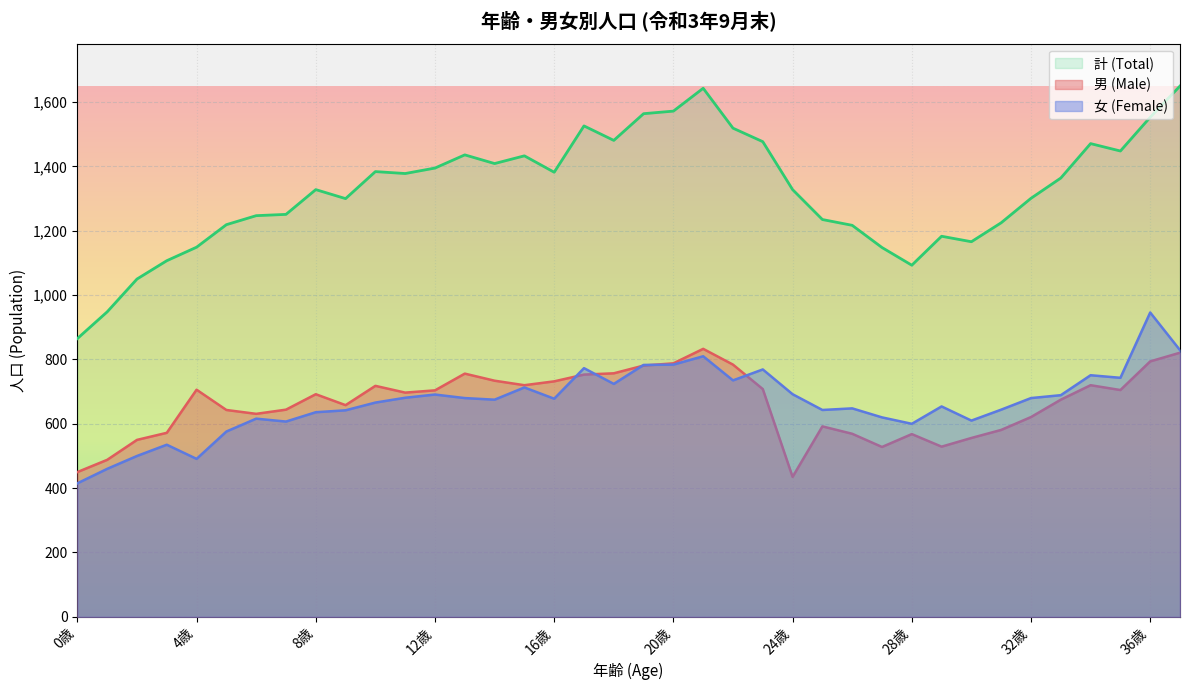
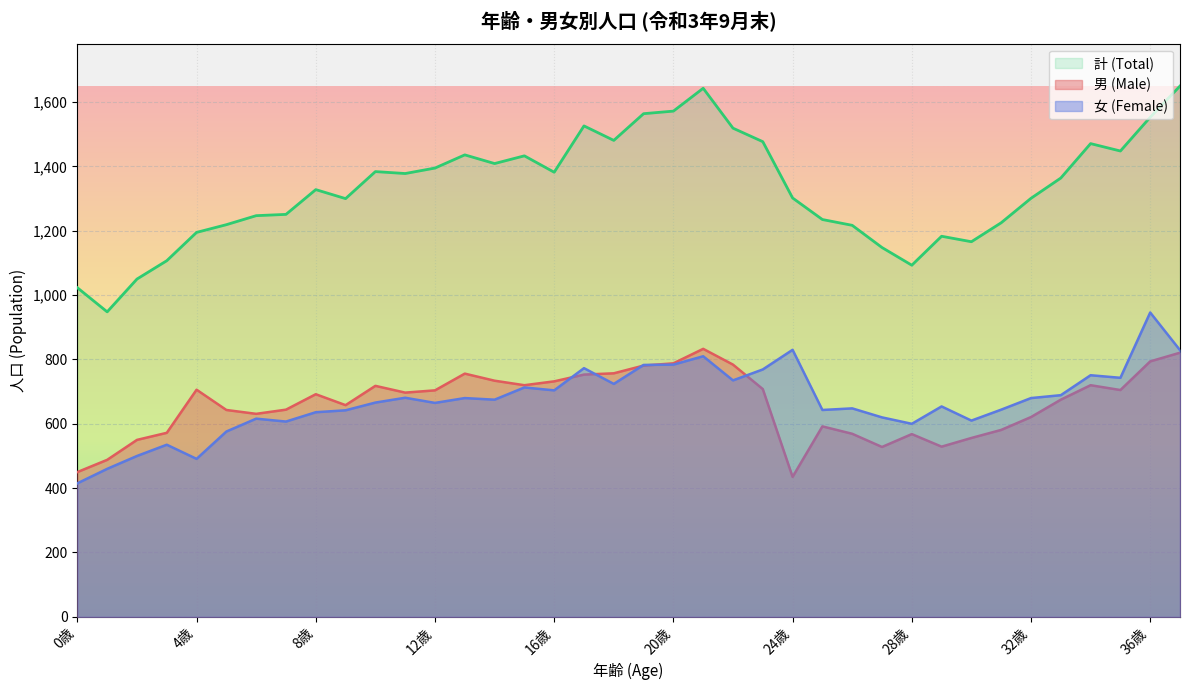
  {
    "計 (Total)": {
-     "0歳": "870",
-     "4歳": "1,150",
+     "0歳": "1,020",
+     "4歳": "1,200",
      "8歳": "1,330",
      "12歳": "1,400",
      "16歳": "1,380",
      "20歳": "1,570",
-     "24歳": "1,330",
+     "24歳": "1,300",
      "28歳": "1,090",
      "32歳": "1,300"
    },
    "男 (Male)": {
      "0歳": "450",
      "4歳": "710",
      "8歳": "690",
      "12歳": "700",
      "16歳": "730",
      "24歳": "440",
      "28歳": "570",
      "32歳": "620",
      "36歳": "790"
    },
    "女 (Female)": {
      "0歳": "420",
      "4歳": "490",
      "8歳": "640",
-     "12歳": "690",
-     "16歳": "680",
-     "24歳": "690",
+     "12歳": "670",
+     "16歳": "700",
+     "24歳": "830",
      "28歳": "600",
      "32歳": "680",
      "36歳": "950"
    }
  }
